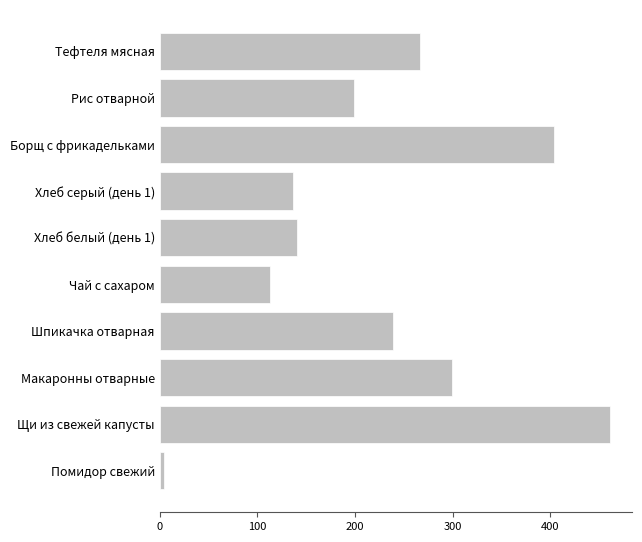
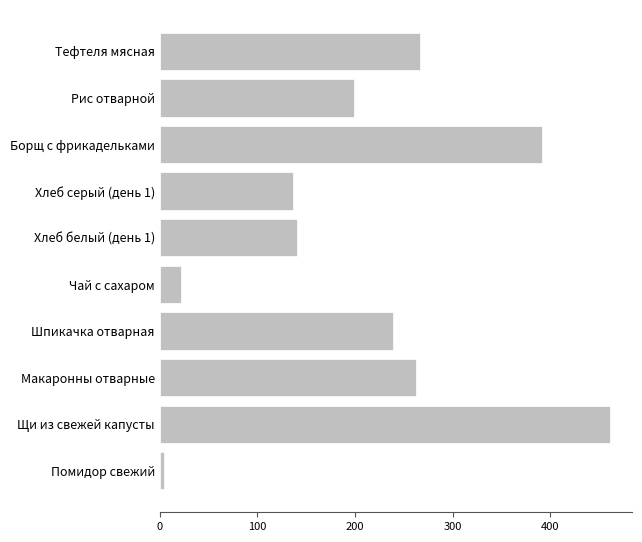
  {
    "Тефтеля мясная": 270,
    "Рис отварной": 200,
-   "Борщ с фрикадельками": 400,
+   "Борщ с фрикадельками": 390,
    "Хлеб серый (день 1)": 140,
    "Хлеб белый (день 1)": 140,
-   "Чай с сахаром": 110,
+   "Чай с сахаром": 20,
    "Шпикачка отварная": 240,
-   "Макаронны отварные": 300,
+   "Макаронны отварные": 260,
    "Щи из свежей капусты": 460,
    "Помидор свежий": 0
  }
